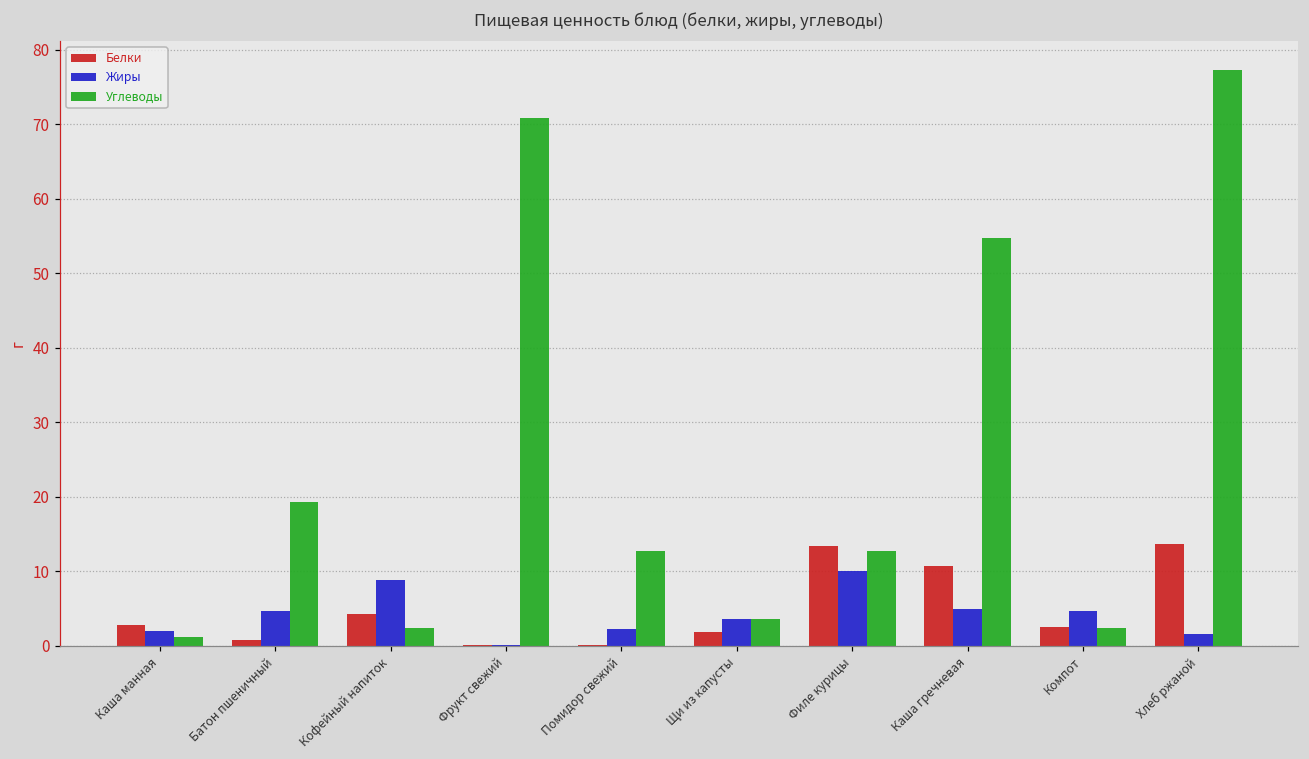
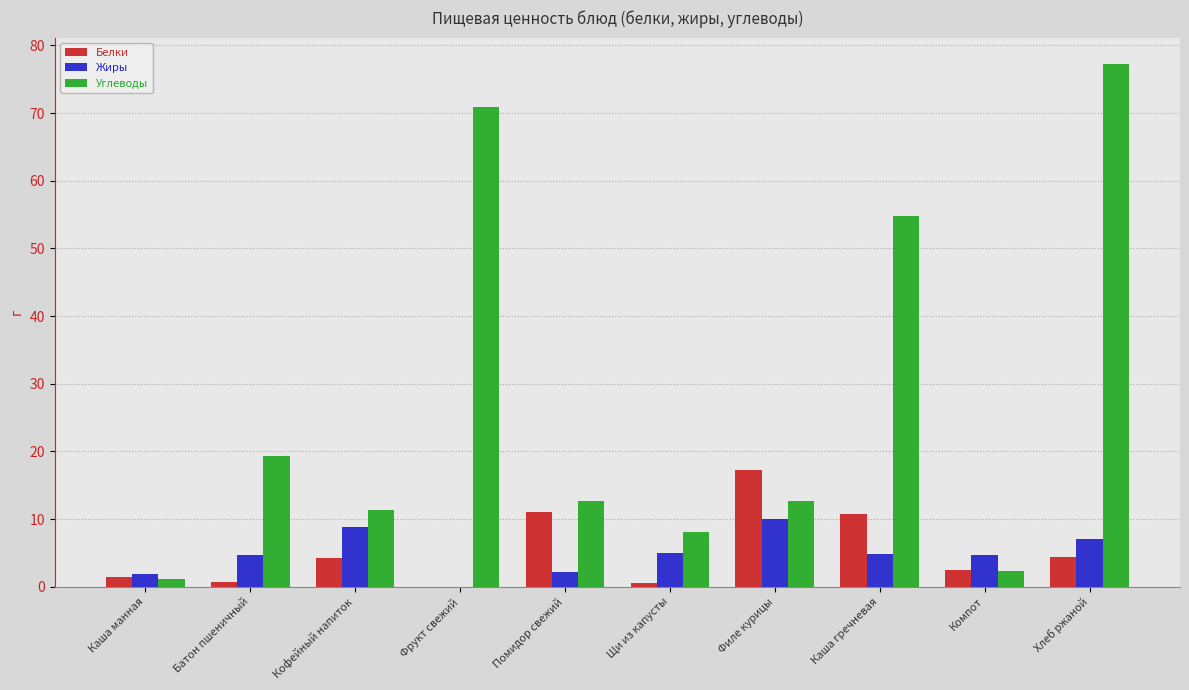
  {
    "Белки": {
-     "Каша манная": 3,
+     "Каша манная": 1,
      "Батон пшеничный": 1,
      "Кофейный напиток": 4,
-     "Помидор свежий": 0,
-     "Щи из капусты": 2,
-     "Филе курицы": 13,
+     "Помидор свежий": 11,
+     "Щи из капусты": 1,
+     "Филе курицы": 17,
      "Каша гречневая": 11,
      "Компот": 2,
-     "Хлеб ржаной": 14
+     "Хлеб ржаной": 4
    },
    "Жиры": {
      "Каша манная": 2,
      "Батон пшеничный": 5,
      "Кофейный напиток": 9,
      "Помидор свежий": 2,
-     "Щи из капусты": 4,
+     "Щи из капусты": 5,
      "Филе курицы": 10,
      "Каша гречневая": 5,
      "Компот": 5,
-     "Хлеб ржаной": 2
+     "Хлеб ржаной": 7
    },
    "Углеводы": {
      "Каша манная": 1,
      "Батон пшеничный": 19,
-     "Кофейный напиток": 2,
+     "Кофейный напиток": 11,
      "Фрукт свежий": 71,
      "Помидор свежий": 13,
-     "Щи из капусты": 4,
+     "Щи из капусты": 8,
      "Филе курицы": 13,
      "Каша гречневая": 55,
      "Компот": 2,
      "Хлеб ржаной": 77
    }
  }
